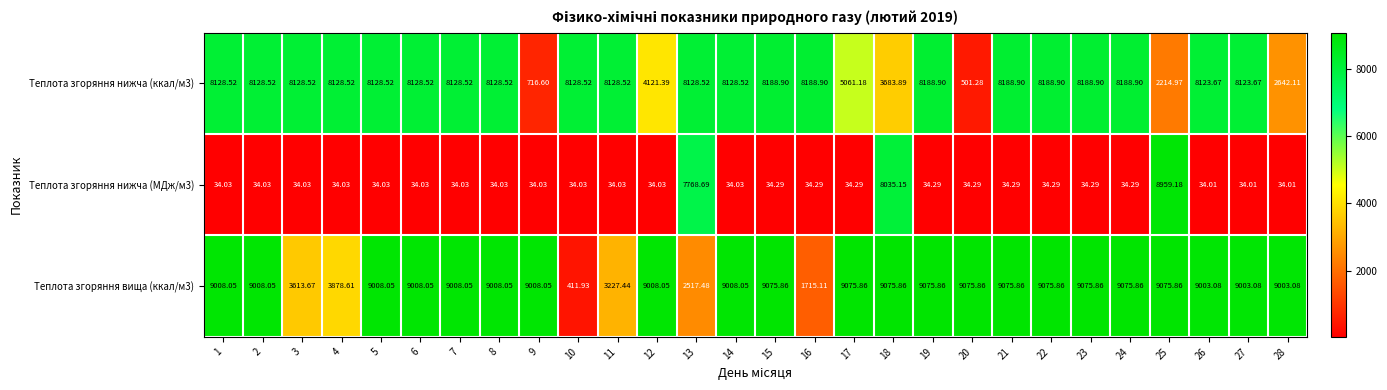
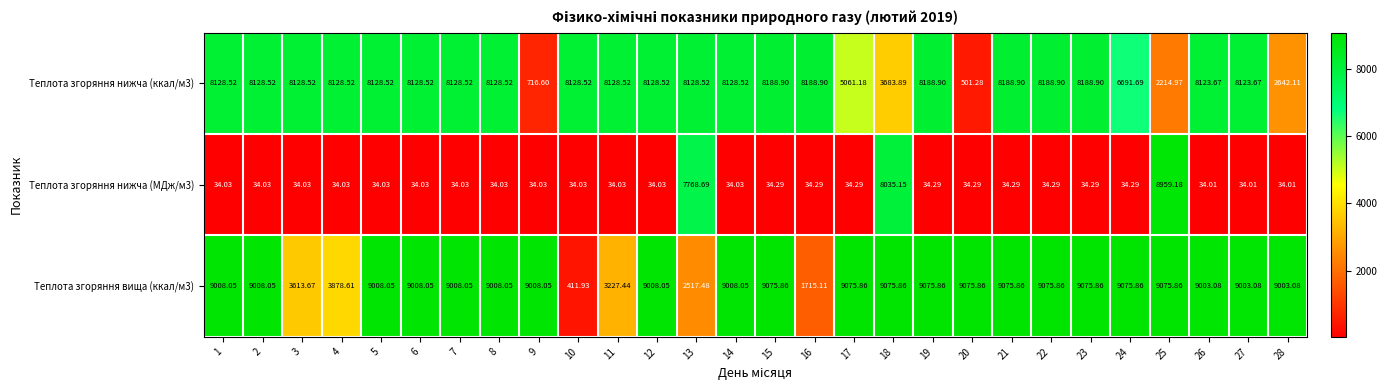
  {
    "Теплота згоряння нижча (ккал/м3)": {
      "1": 8128.52,
      "2": 8128.52,
      "3": 8128.52,
      "4": 8128.52,
      "5": 8128.52,
      "6": 8128.52,
      "7": 8128.52,
      "8": 8128.52,
      "9": 716.60,
      "10": 8128.52,
      "11": 8128.52,
-     "12": 4121.39,
+     "12": 8128.52,
      "13": 8128.52,
      "14": 8128.52,
      "15": 8188.90,
      "16": 8188.90,
      "17": 5061.18,
      "18": 3683.89,
      "19": 8188.90,
      "20": 501.28,
      "21": 8188.90,
      "22": 8188.90,
      "23": 8188.90,
-     "24": 8188.90,
+     "24": 6691.69,
      "25": 2214.97,
      "26": 8123.67,
      "27": 8123.67,
      "28": 2642.11
    },
    "Теплота згоряння нижча (МДж/м3)": {
      "1": 34.03,
      "2": 34.03,
      "3": 34.03,
      "4": 34.03,
      "5": 34.03,
      "6": 34.03,
      "7": 34.03,
      "8": 34.03,
      "9": 34.03,
      "10": 34.03,
      "11": 34.03,
      "12": 34.03,
      "13": 7768.69,
      "14": 34.03,
      "15": 34.29,
      "16": 34.29,
      "17": 34.29,
      "18": 8035.15,
      "19": 34.29,
      "20": 34.29,
      "21": 34.29,
      "22": 34.29,
      "23": 34.29,
      "24": 34.29,
      "25": 8959.18,
      "26": 34.01,
      "27": 34.01,
      "28": 34.01
    },
    "Теплота згоряння вища (ккал/м3)": {
      "1": 9008.05,
      "2": 9008.05,
      "3": 3613.67,
      "4": 3878.61,
      "5": 9008.05,
      "6": 9008.05,
      "7": 9008.05,
      "8": 9008.05,
      "9": 9008.05,
      "10": 411.93,
      "11": 3227.44,
      "12": 9008.05,
      "13": 2517.48,
      "14": 9008.05,
      "15": 9075.86,
      "16": 1715.11,
      "17": 9075.86,
      "18": 9075.86,
      "19": 9075.86,
      "20": 9075.86,
      "21": 9075.86,
      "22": 9075.86,
      "23": 9075.86,
      "24": 9075.86,
      "25": 9075.86,
      "26": 9003.08,
      "27": 9003.08,
      "28": 9003.08
    }
  }
